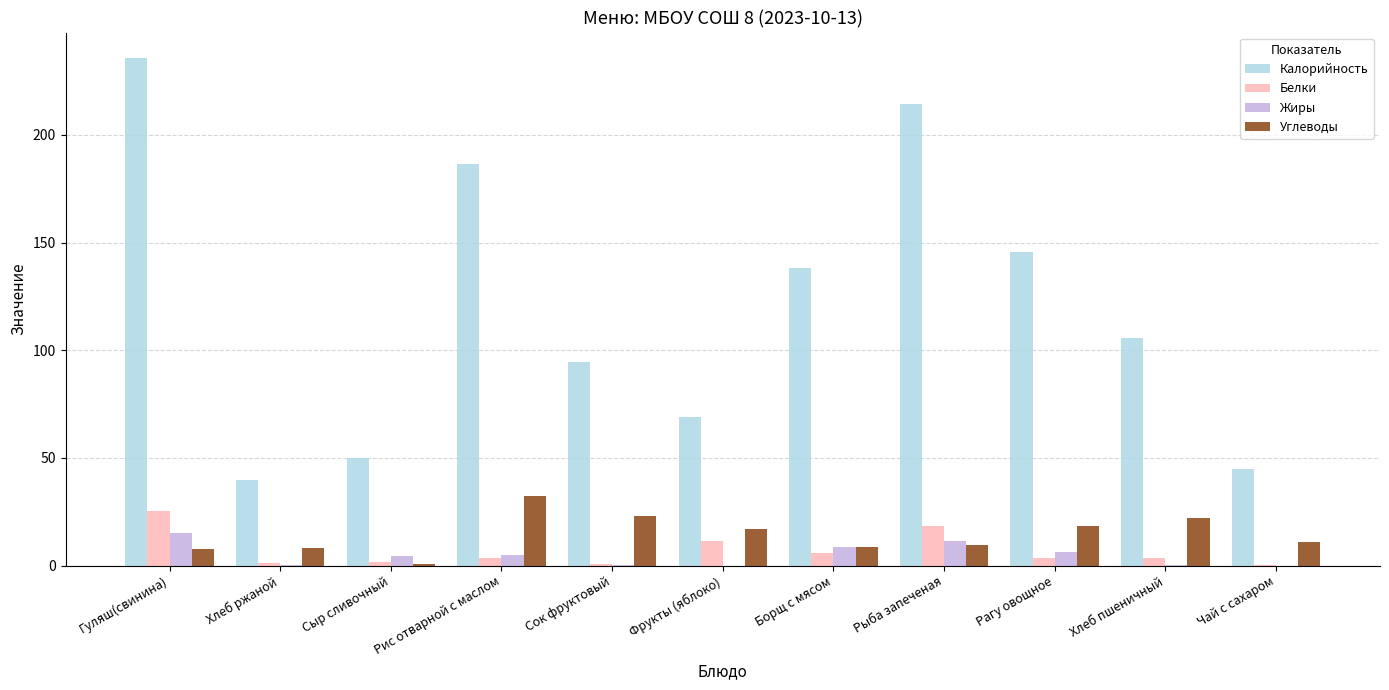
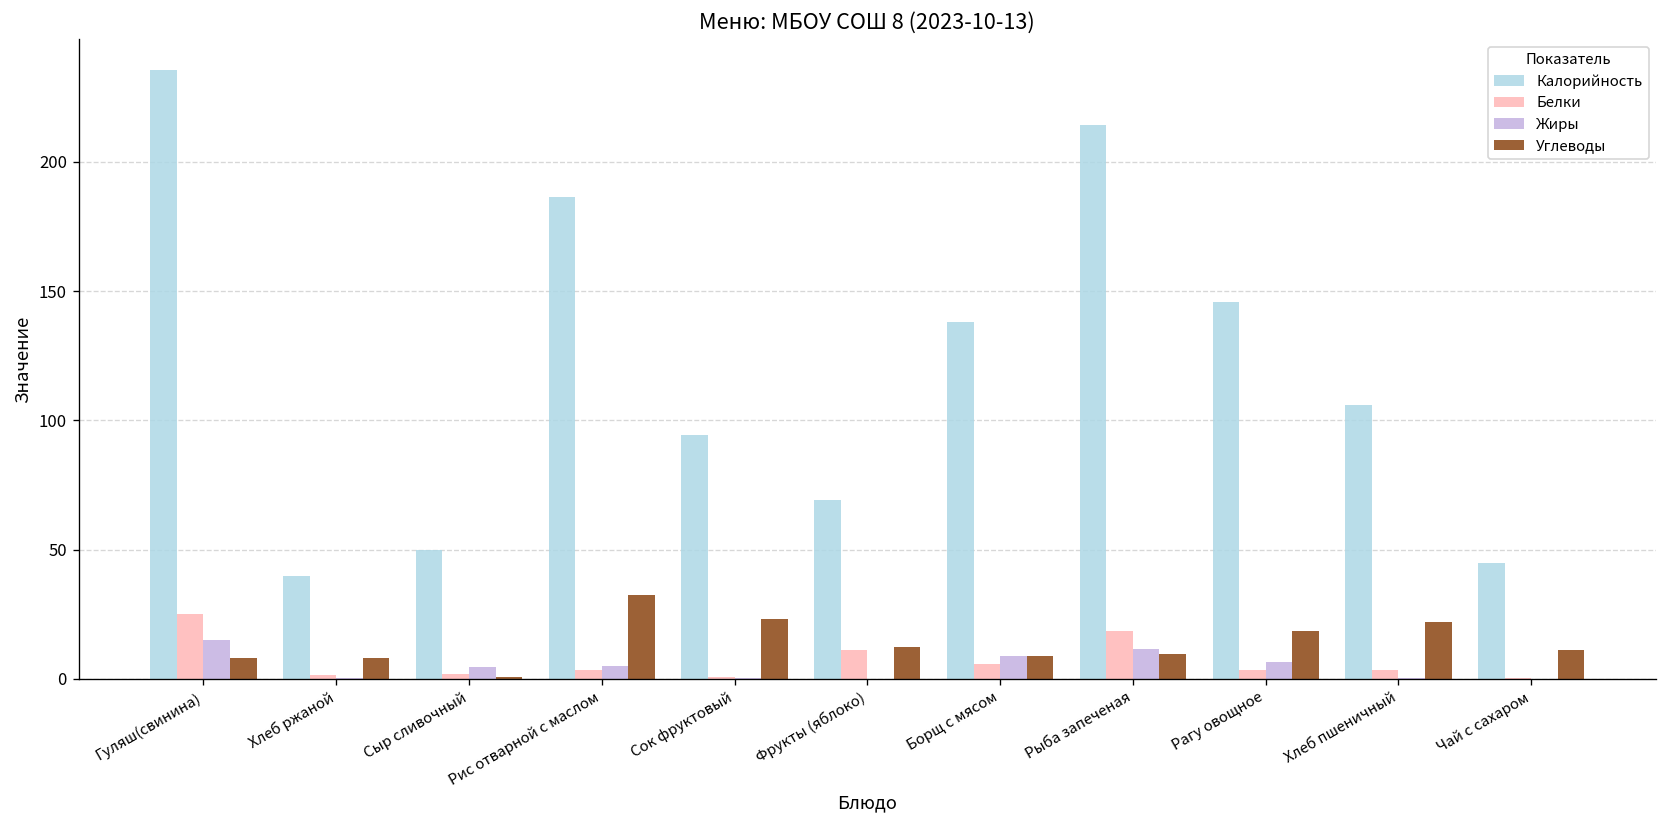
  {
    "Белки": {
      "Гуляш(свинина)": 25,
      "Хлеб ржаной": 1,
      "Сыр сливочный": 2,
      "Рис отварной с маслом": 3,
      "Фрукты (яблоко)": 11,
      "Борщ с мясом": 6,
      "Рыба запеченая": 18,
      "Рагу овощное": 3,
      "Хлеб пшеничный": 3
    },
    "Углеводы": {
      "Гуляш(свинина)": 8,
      "Хлеб ржаной": 8,
      "Рис отварной с маслом": 32,
      "Сок фруктовый": 23,
-     "Фрукты (яблоко)": 17,
+     "Фрукты (яблоко)": 12,
      "Борщ с мясом": 9,
      "Рыба запеченая": 9,
      "Рагу овощное": 19,
      "Хлеб пшеничный": 22,
      "Чай с сахаром": 11
    }
  }
